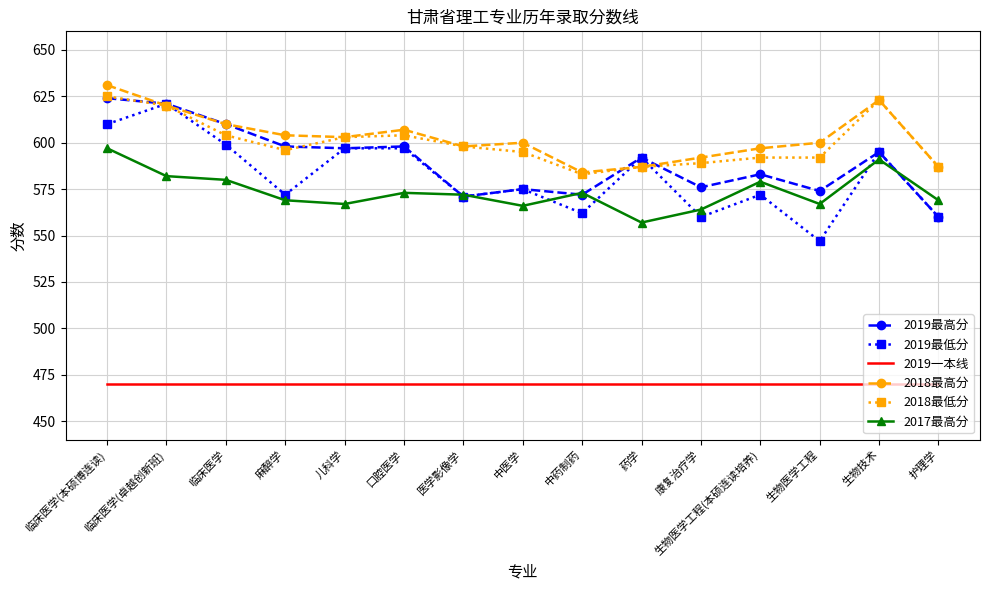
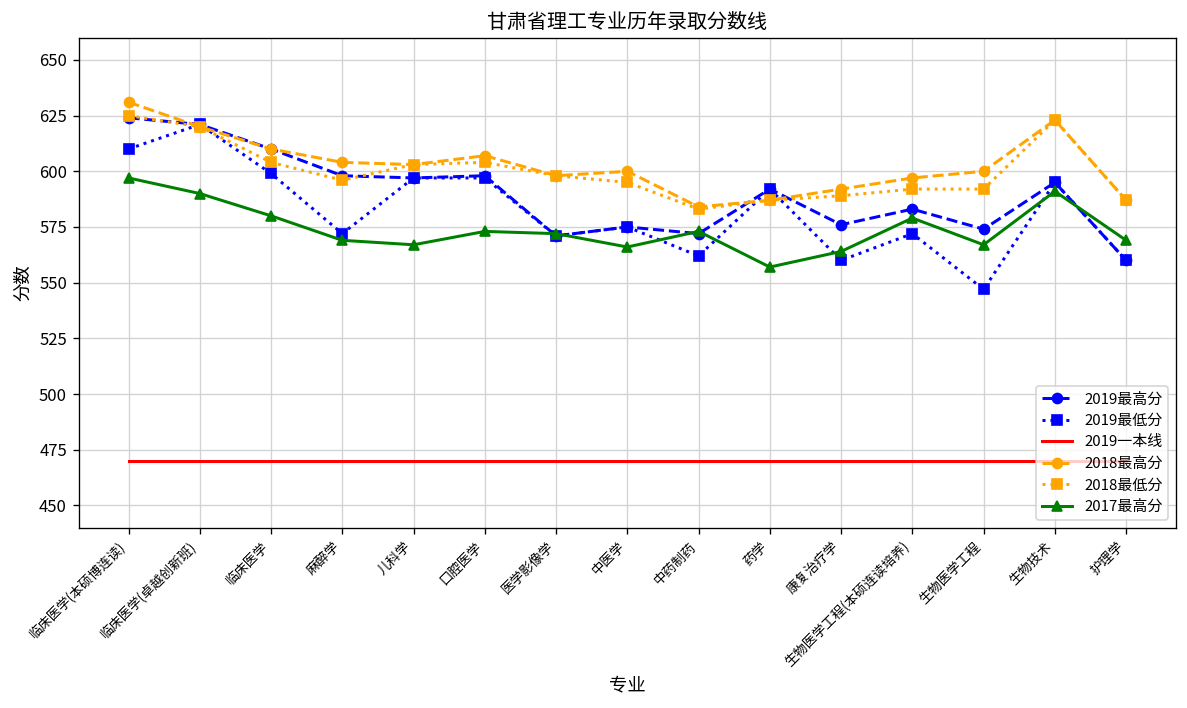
  {
    "2019一本线": {
      "临床医学(本硕博连读)": 470,
      "临床医学(卓越创新班)": 470,
      "临床医学": 470,
      "麻醉学": 470,
      "儿科学": 470,
      "口腔医学": 470,
      "医学影像学": 470,
      "中医学": 470,
      "中药制药": 470,
      "药学": 470,
      "康复治疗学": 470,
      "生物医学工程(本硕连读培养)": 470,
      "生物医学工程": 470
    },
    "2017最高分": {
      "临床医学(本硕博连读)": 597,
-     "临床医学(卓越创新班)": 582,
+     "临床医学(卓越创新班)": 590,
      "临床医学": 580,
      "麻醉学": 569,
      "儿科学": 567,
      "口腔医学": 573,
      "中医学": 566,
      "药学": 557,
      "康复治疗学": 564,
      "生物医学工程(本硕连读培养)": 579,
      "生物医学工程": 567,
      "生物技术": 591,
      "护理学": 569
    }
  }
